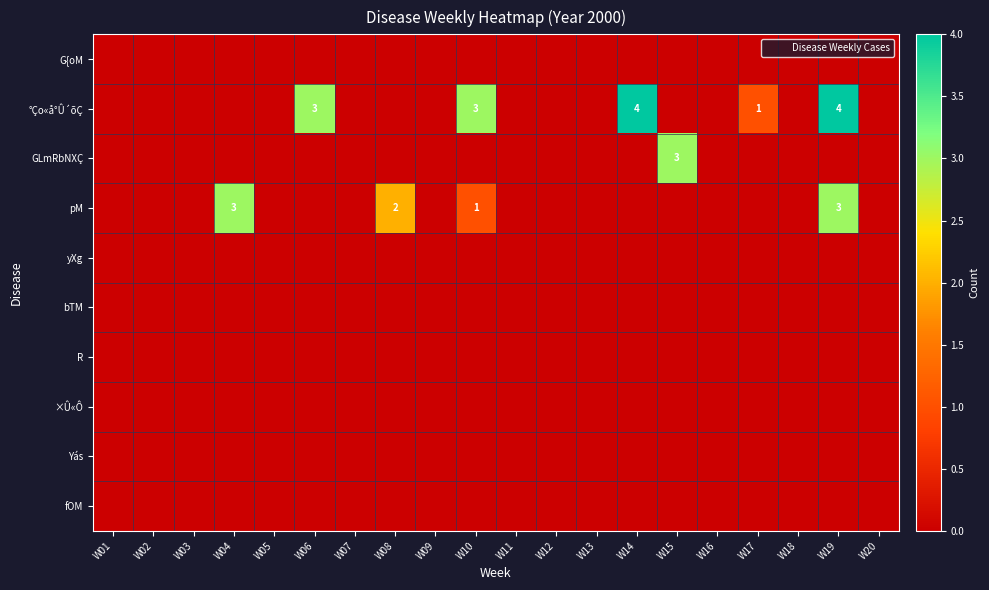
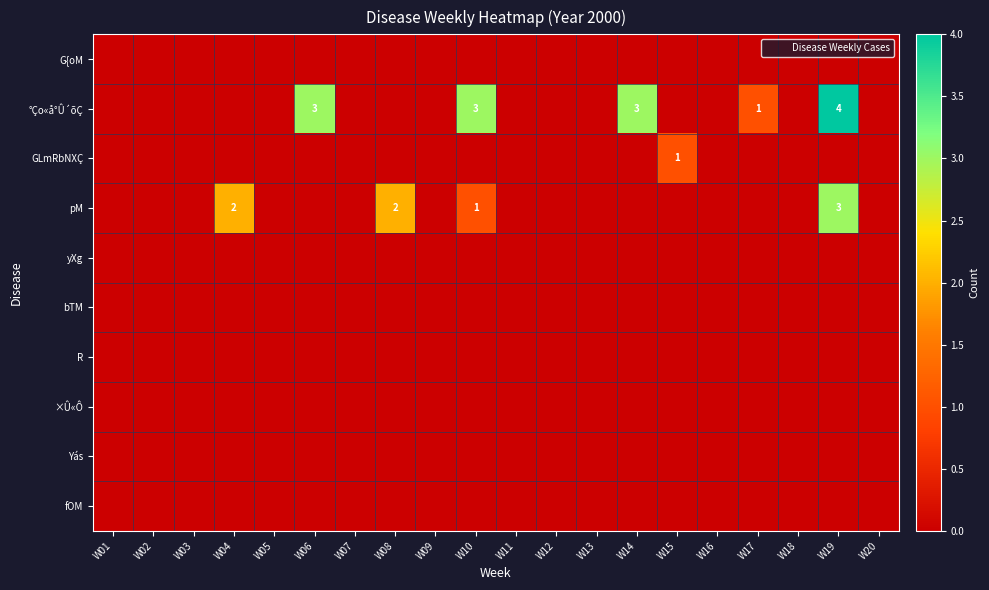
  {
    "°Ço«å°Û´õÇ": {
      "W06": 3,
      "W10": 3,
-     "W14": 4,
+     "W14": 3,
      "W17": 1,
      "W19": 4
    },
    "GLmRbNXÇ": {
-     "W15": 3
+     "W15": 1
    },
    "pM": {
-     "W04": 3,
+     "W04": 2,
      "W08": 2,
      "W10": 1,
      "W19": 3
    }
  }
